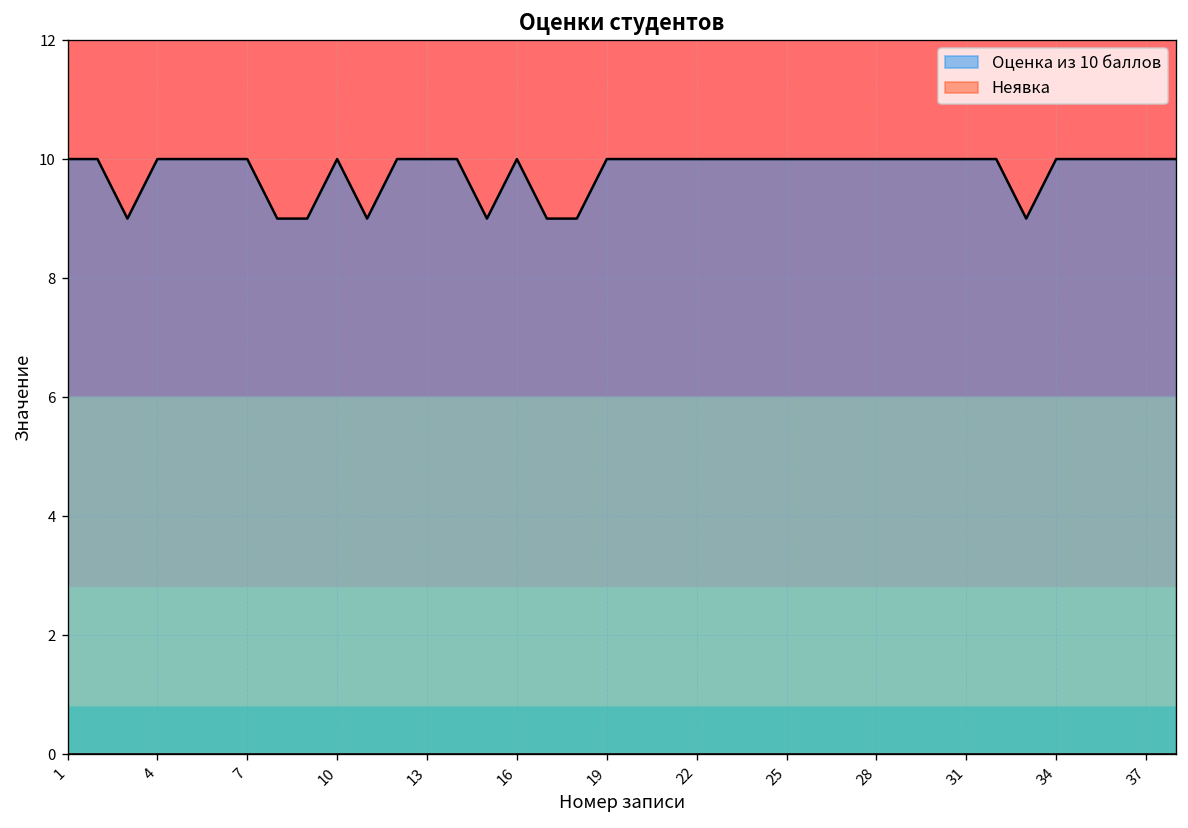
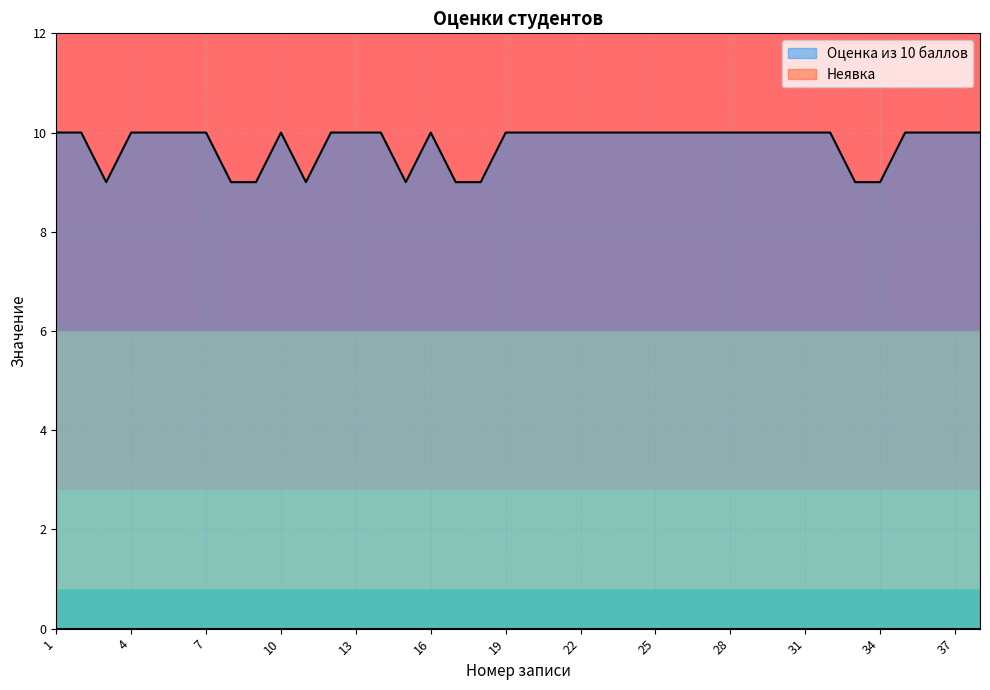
  {
    "Оценка из 10 баллов": {
      "1": 10,
      "4": 10,
      "7": 10,
      "10": 10,
      "13": 10,
      "16": 10,
      "19": 10,
      "22": 10,
      "25": 10,
      "28": 10,
      "31": 10,
-     "34": 10,
+     "34": 9,
      "37": 10
    },
    "Неявка": {
      "1": 0,
      "4": 0,
      "7": 0,
      "10": 0,
      "13": 0,
      "16": 0,
      "19": 0,
      "22": 0,
      "25": 0,
      "28": 0,
      "31": 0,
      "34": 0,
      "37": 0
    }
  }
